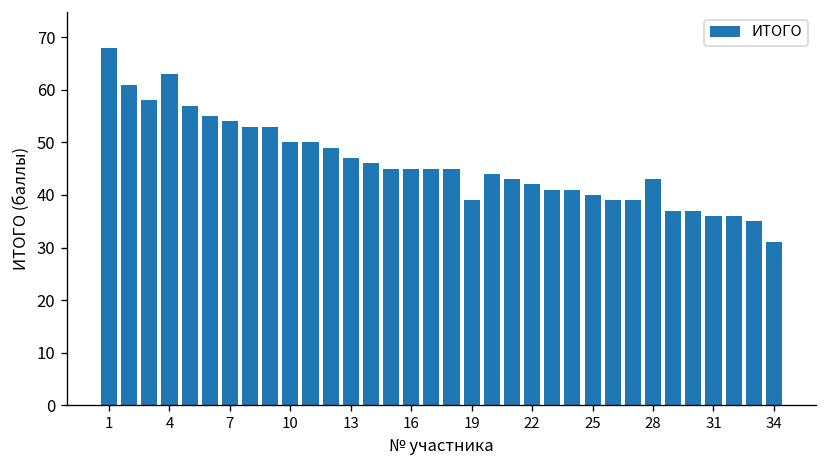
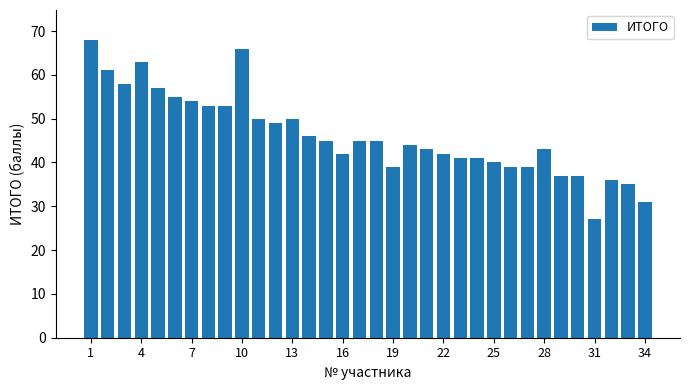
  {
    "1": 68,
    "4": 63,
    "7": 54,
-   "10": 50,
-   "13": 47,
-   "16": 45,
+   "10": 66,
+   "13": 50,
+   "16": 42,
    "19": 39,
    "22": 42,
    "25": 40,
    "28": 43,
-   "31": 36,
+   "31": 27,
    "34": 31
  }
